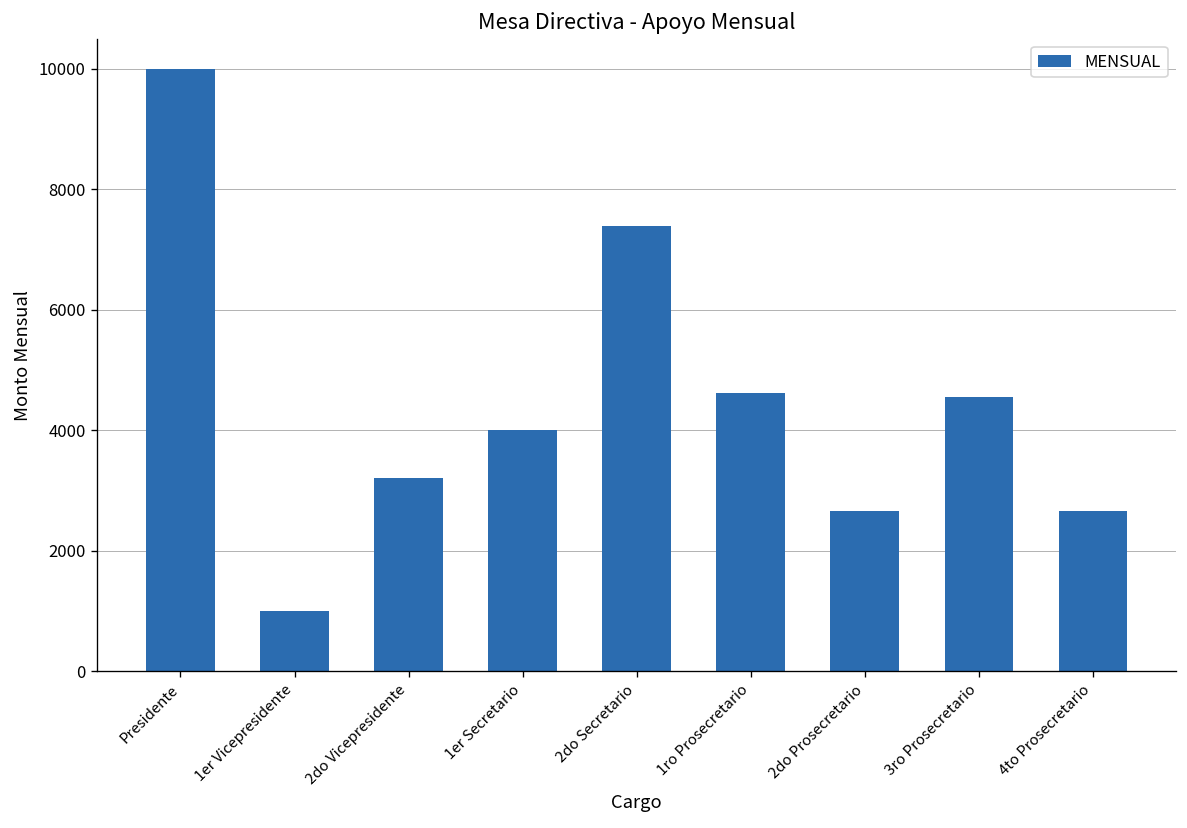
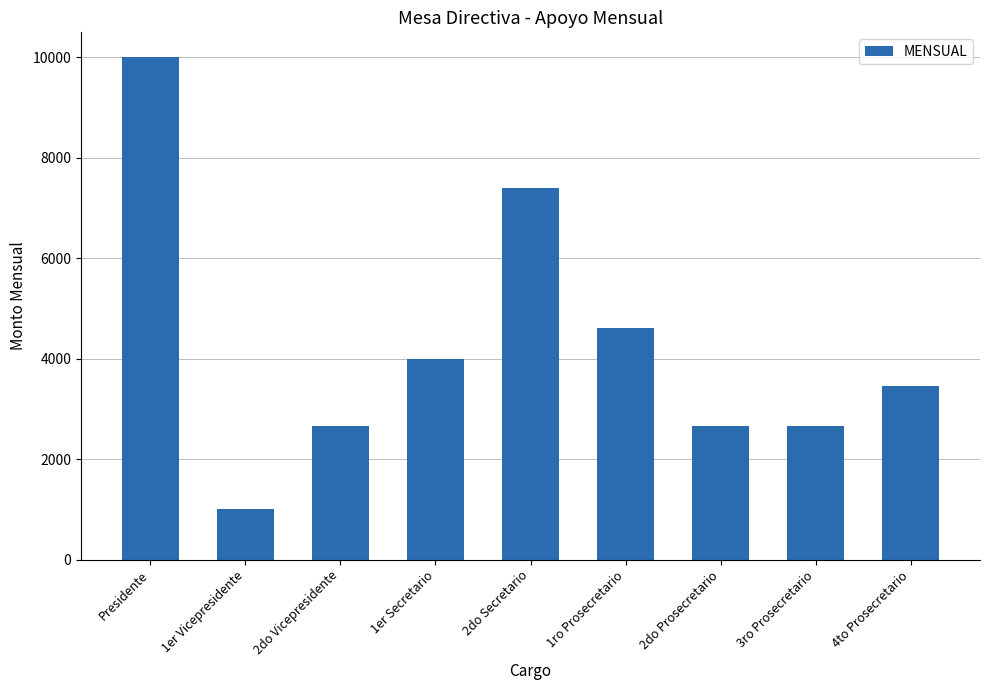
  {
    "Presidente": 10000,
    "1er Vicepresidente": 1000,
-   "2do Vicepresidente": 3200,
+   "2do Vicepresidente": 2700,
    "1er Secretario": 4000,
    "2do Secretario": 7400,
    "1ro Prosecretario": 4600,
    "2do Prosecretario": 2700,
-   "3ro Prosecretario": 4500,
-   "4to Prosecretario": 2700
+   "3ro Prosecretario": 2700,
+   "4to Prosecretario": 3400
  }
